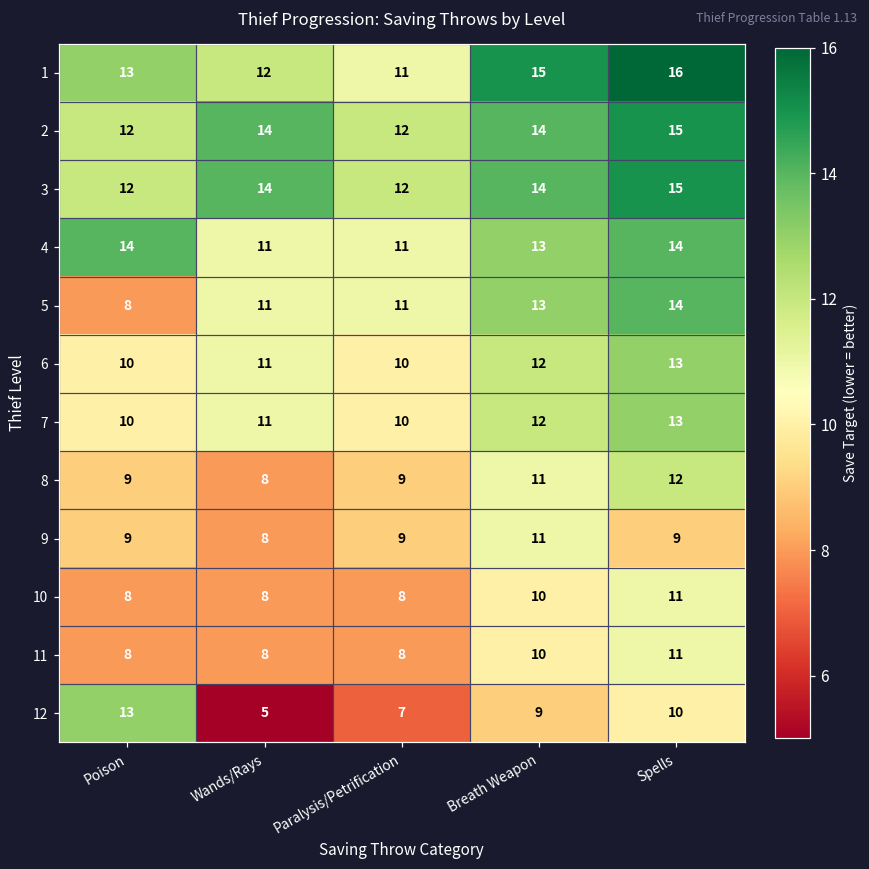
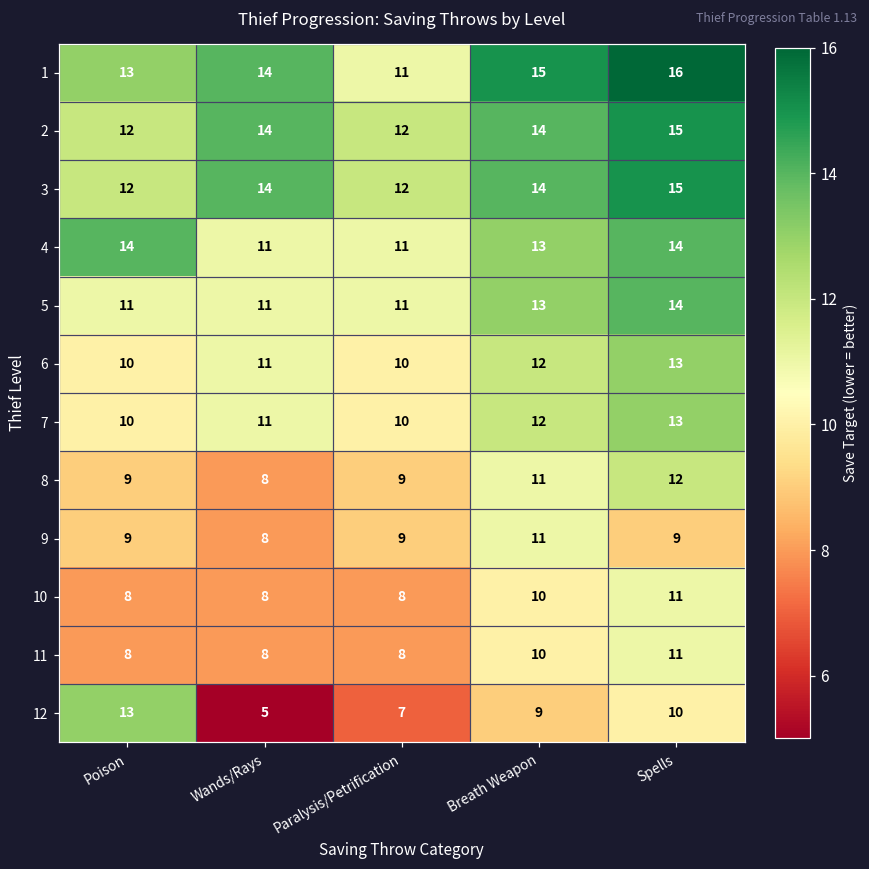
  {
    "1": {
      "Poison": 13,
-     "Wands/Rays": 12,
+     "Wands/Rays": 14,
      "Paralysis/Petrification": 11,
      "Breath Weapon": 15,
      "Spells": 16
    },
    "2": {
      "Poison": 12,
      "Wands/Rays": 14,
      "Paralysis/Petrification": 12,
      "Breath Weapon": 14,
      "Spells": 15
    },
    "3": {
      "Poison": 12,
      "Wands/Rays": 14,
      "Paralysis/Petrification": 12,
      "Breath Weapon": 14,
      "Spells": 15
    },
    "4": {
      "Poison": 14,
      "Wands/Rays": 11,
      "Paralysis/Petrification": 11,
      "Breath Weapon": 13,
      "Spells": 14
    },
    "5": {
-     "Poison": 8,
+     "Poison": 11,
      "Wands/Rays": 11,
      "Paralysis/Petrification": 11,
      "Breath Weapon": 13,
      "Spells": 14
    },
    "6": {
      "Poison": 10,
      "Wands/Rays": 11,
      "Paralysis/Petrification": 10,
      "Breath Weapon": 12,
      "Spells": 13
    },
    "7": {
      "Poison": 10,
      "Wands/Rays": 11,
      "Paralysis/Petrification": 10,
      "Breath Weapon": 12,
      "Spells": 13
    },
    "8": {
      "Poison": 9,
      "Wands/Rays": 8,
      "Paralysis/Petrification": 9,
      "Breath Weapon": 11,
      "Spells": 12
    },
    "9": {
      "Poison": 9,
      "Wands/Rays": 8,
      "Paralysis/Petrification": 9,
      "Breath Weapon": 11,
      "Spells": 9
    },
    "10": {
      "Poison": 8,
      "Wands/Rays": 8,
      "Paralysis/Petrification": 8,
      "Breath Weapon": 10,
      "Spells": 11
    },
    "11": {
      "Poison": 8,
      "Wands/Rays": 8,
      "Paralysis/Petrification": 8,
      "Breath Weapon": 10,
      "Spells": 11
    },
    "12": {
      "Poison": 13,
      "Wands/Rays": 5,
      "Paralysis/Petrification": 7,
      "Breath Weapon": 9,
      "Spells": 10
    }
  }
